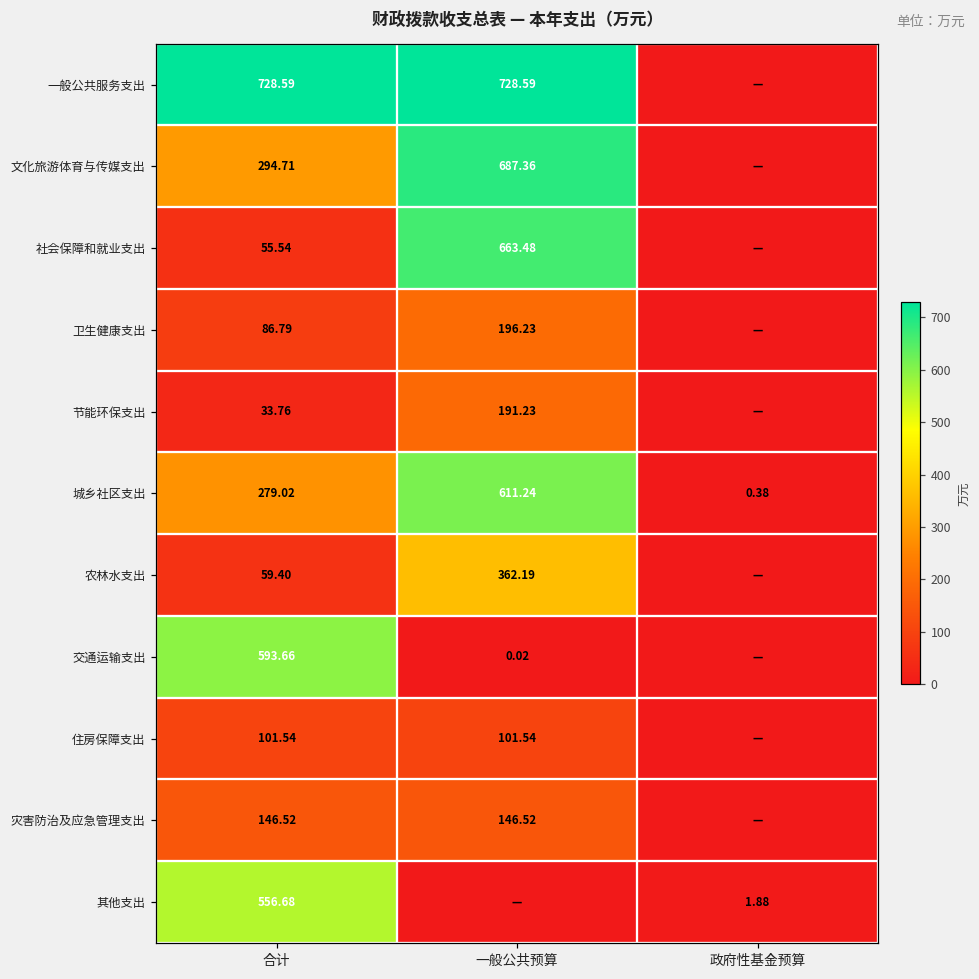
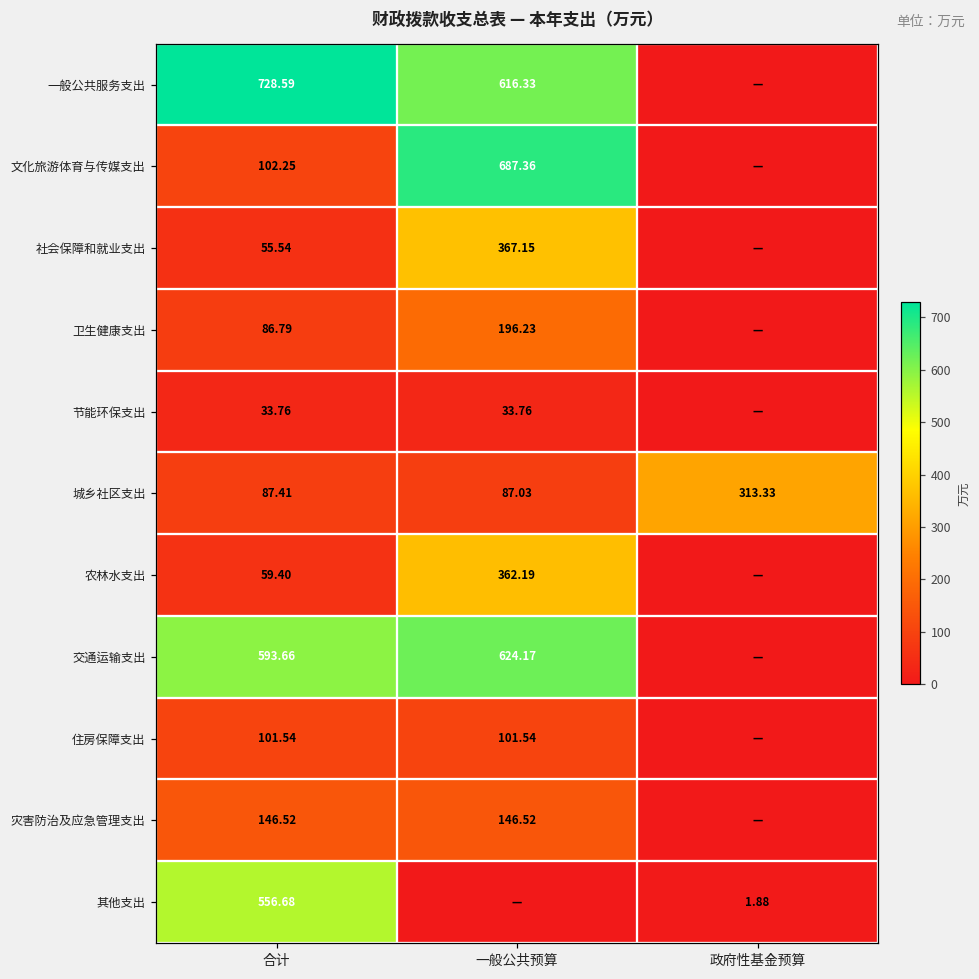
  {
    "一般公共服务支出": {
      "合计": 728.59,
-     "一般公共预算": 728.59
+     "一般公共预算": 616.33
    },
    "文化旅游体育与传媒支出": {
-     "合计": 294.71,
+     "合计": 102.25,
      "一般公共预算": 687.36
    },
    "社会保障和就业支出": {
      "合计": 55.54,
-     "一般公共预算": 663.48
+     "一般公共预算": 367.15
    },
    "卫生健康支出": {
      "合计": 86.79,
      "一般公共预算": 196.23
    },
    "节能环保支出": {
      "合计": 33.76,
-     "一般公共预算": 191.23
+     "一般公共预算": 33.76
    },
    "城乡社区支出": {
-     "合计": 279.02,
-     "一般公共预算": 611.24,
-     "政府性基金预算": 0.38
+     "合计": 87.41,
+     "一般公共预算": 87.03,
+     "政府性基金预算": 313.33
    },
    "农林水支出": {
      "合计": 59.40,
      "一般公共预算": 362.19
    },
    "交通运输支出": {
      "合计": 593.66,
-     "一般公共预算": 0.02
+     "一般公共预算": 624.17
    },
    "住房保障支出": {
      "合计": 101.54,
      "一般公共预算": 101.54
    },
    "灾害防治及应急管理支出": {
      "合计": 146.52,
      "一般公共预算": 146.52
    },
    "其他支出": {
      "合计": 556.68,
      "政府性基金预算": 1.88
    }
  }
